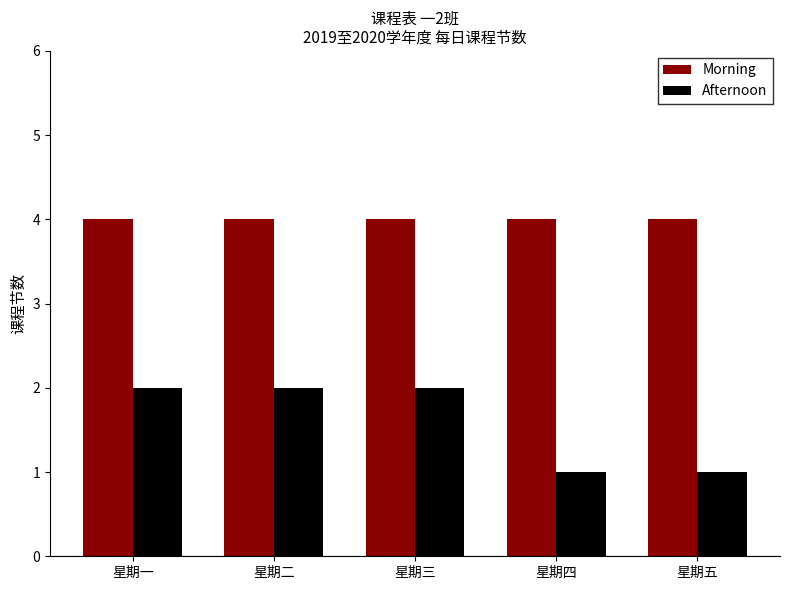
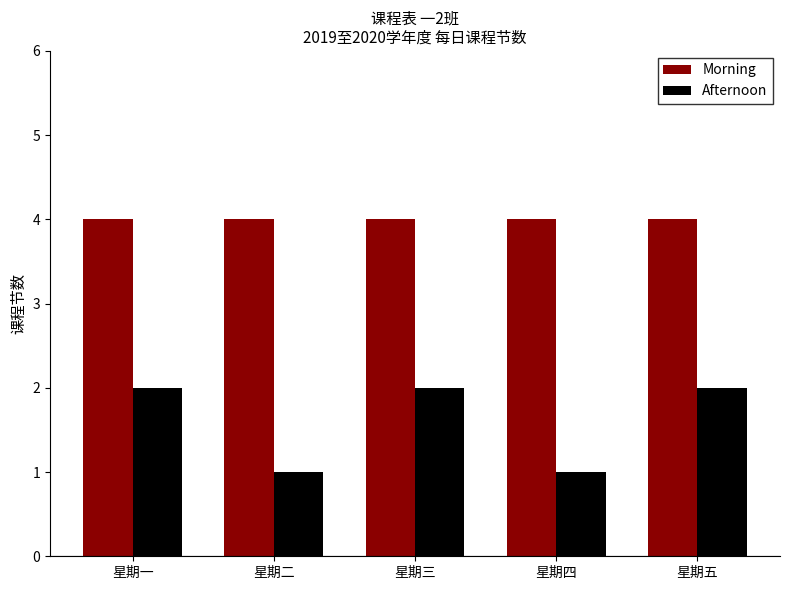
  {
    "Morning": {
      "星期一": 4,
      "星期二": 4,
      "星期三": 4,
      "星期四": 4,
      "星期五": 4
    },
    "Afternoon": {
      "星期一": 2,
-     "星期二": 2,
+     "星期二": 1,
      "星期三": 2,
      "星期四": 1,
-     "星期五": 1
+     "星期五": 2
    }
  }
